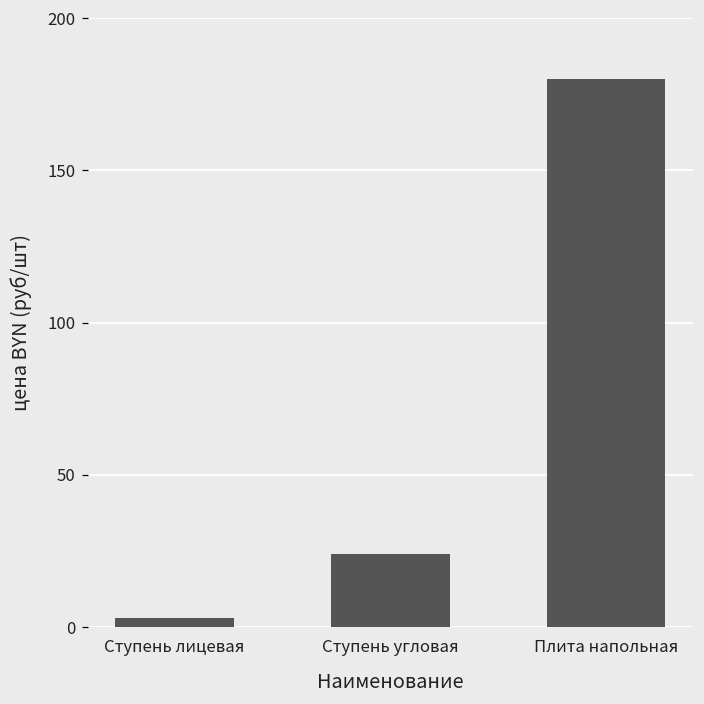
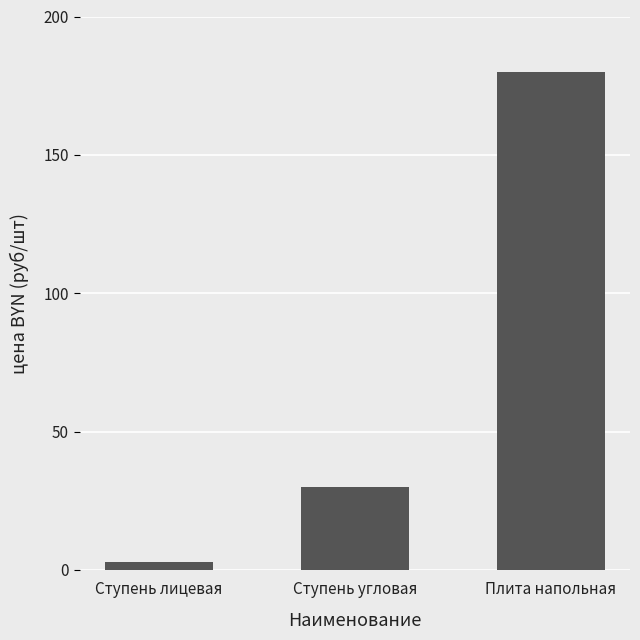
  {
    "Ступень лицевая": 3,
-   "Ступень угловая": 24,
+   "Ступень угловая": 30,
    "Плита напольная": 180
  }
